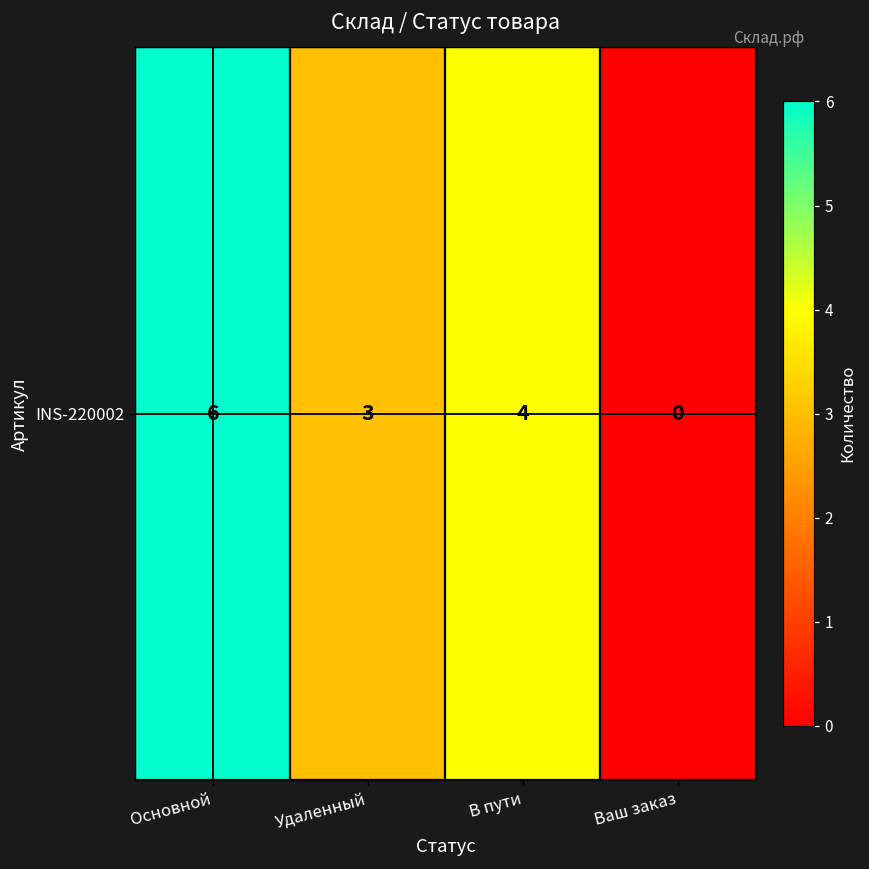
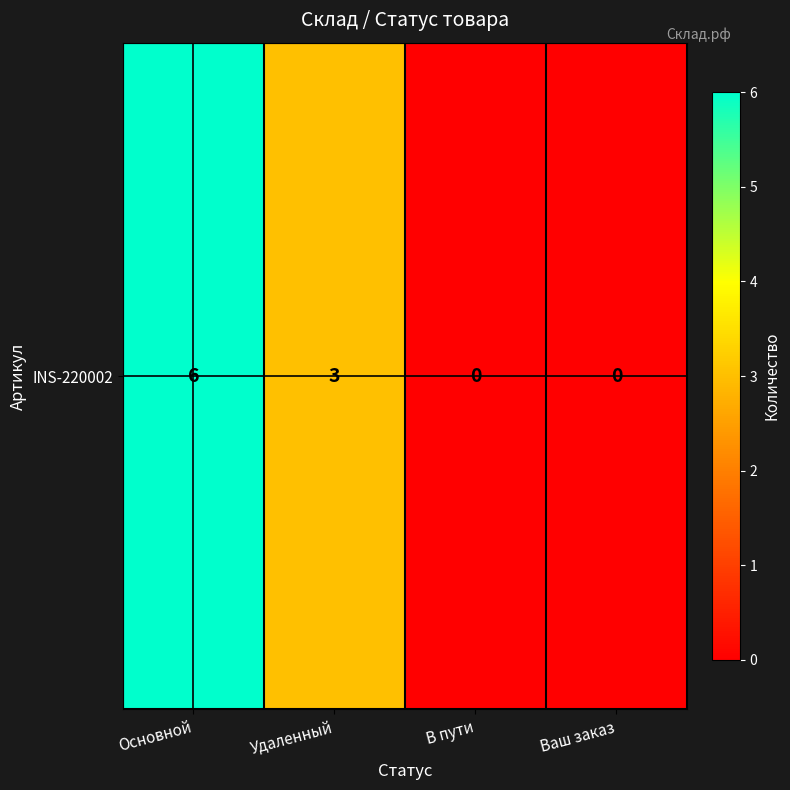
  {
    "INS-220002": {
      "Основной": 6,
      "Удаленный": 3,
-     "В пути": 4,
+     "В пути": 0,
      "Ваш заказ": 0
    }
  }
